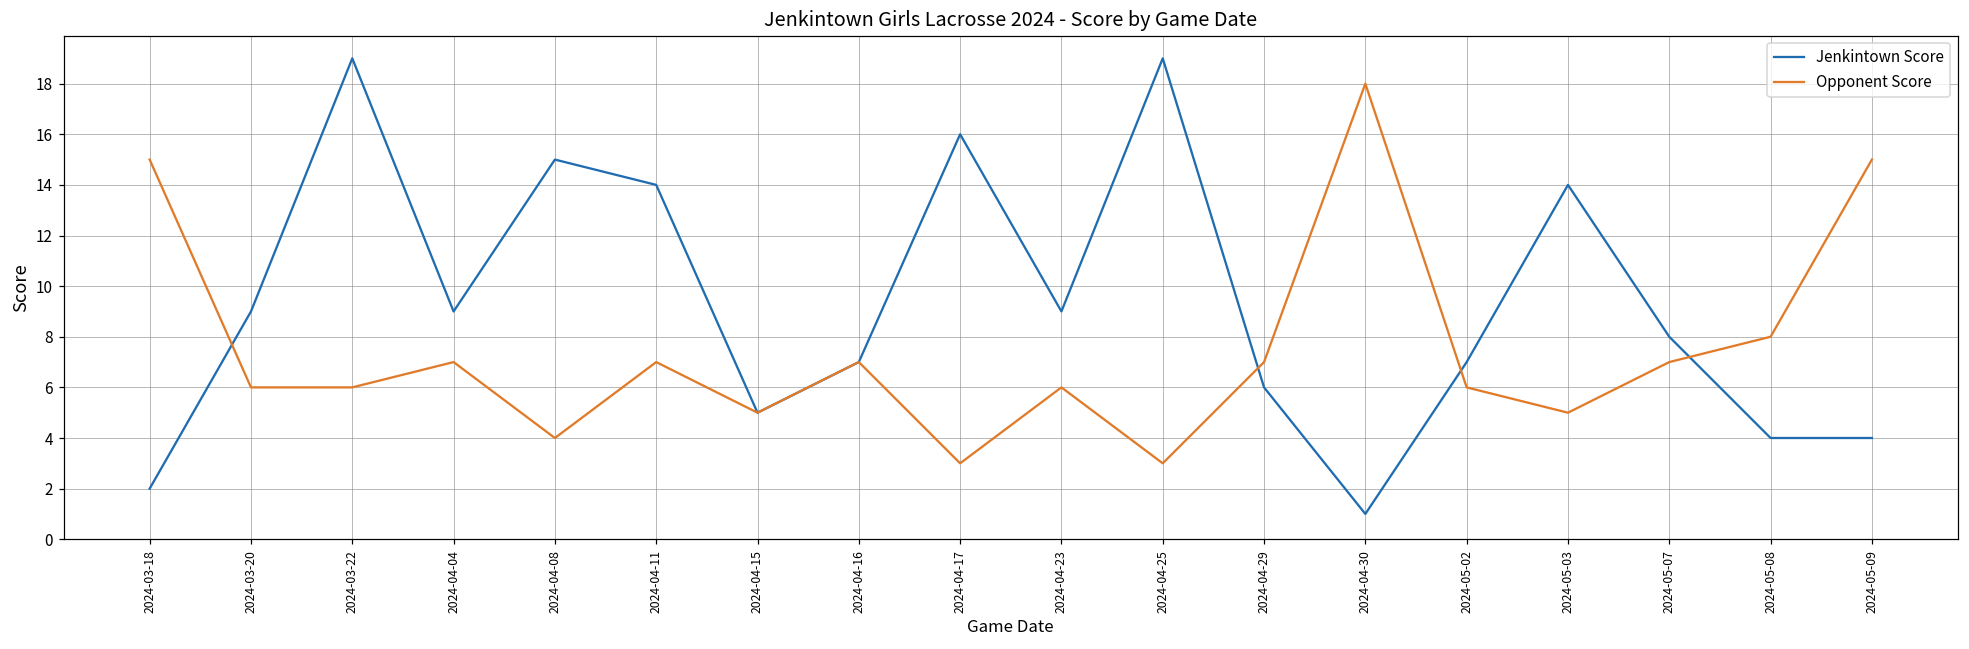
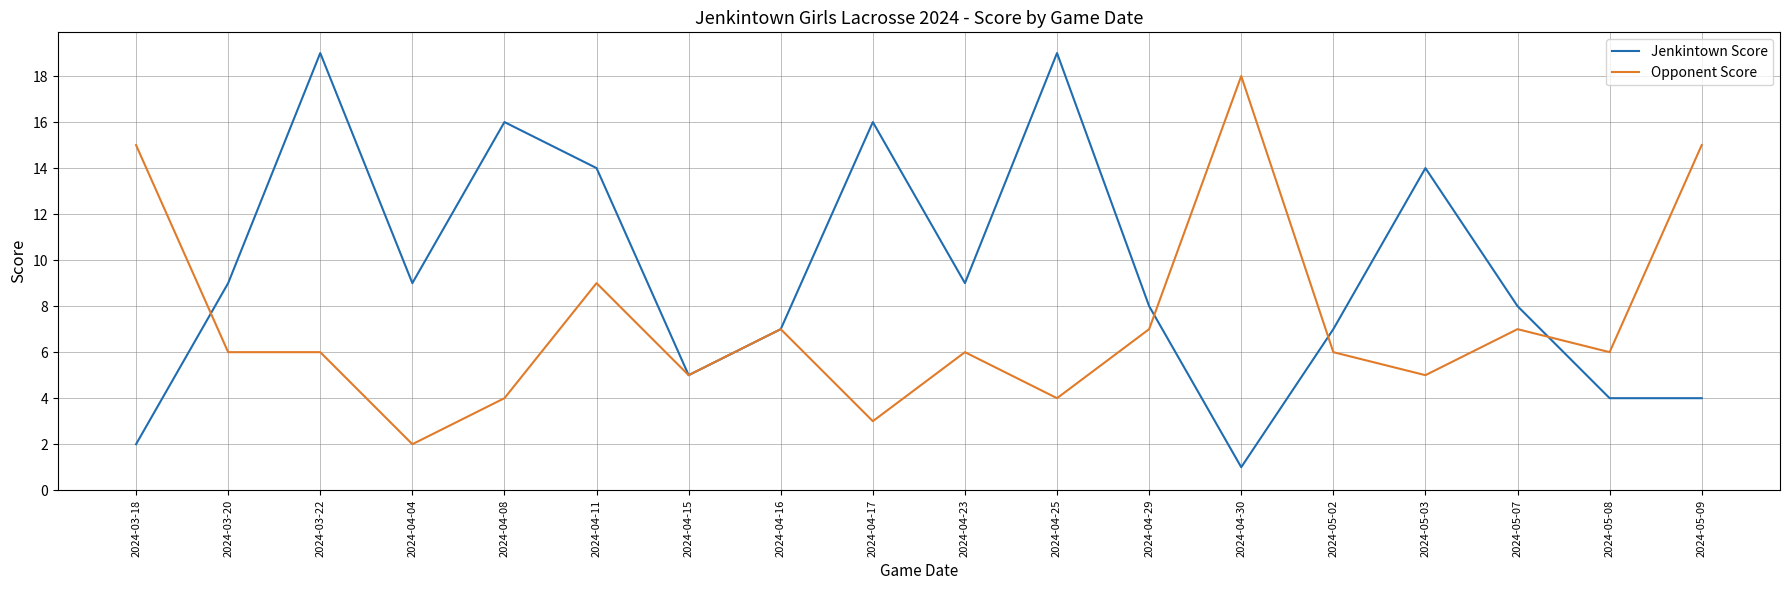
  {
    "Jenkintown Score": {
      "2024-03-18": 2,
      "2024-03-20": 9,
      "2024-03-22": 19,
      "2024-04-04": 9,
-     "2024-04-08": 15,
+     "2024-04-08": 16,
      "2024-04-11": 14,
      "2024-04-17": 16,
      "2024-04-23": 9,
      "2024-04-25": 19,
-     "2024-04-29": 6,
+     "2024-04-29": 8,
      "2024-04-30": 1,
      "2024-05-02": 7,
      "2024-05-03": 14,
      "2024-05-07": 8,
      "2024-05-08": 4,
      "2024-05-09": 4
    },
    "Opponent Score": {
      "2024-03-18": 15,
      "2024-03-20": 6,
      "2024-03-22": 6,
-     "2024-04-04": 7,
+     "2024-04-04": 2,
      "2024-04-08": 4,
-     "2024-04-11": 7,
+     "2024-04-11": 9,
      "2024-04-17": 3,
      "2024-04-23": 6,
-     "2024-04-25": 3,
+     "2024-04-25": 4,
      "2024-04-29": 7,
      "2024-04-30": 18,
      "2024-05-02": 6,
      "2024-05-03": 5,
      "2024-05-07": 7,
-     "2024-05-08": 8,
+     "2024-05-08": 6,
      "2024-05-09": 15
    }
  }
